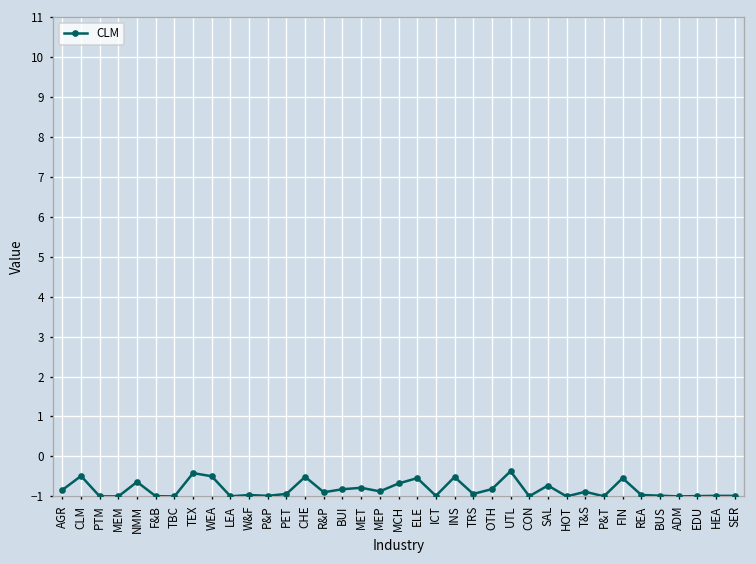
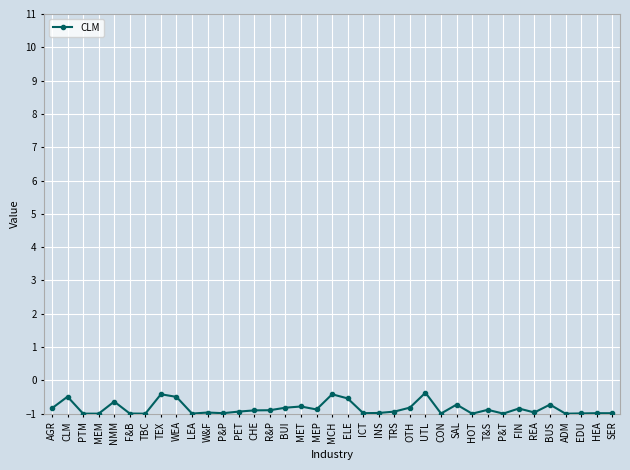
  {
    "AGR": -0.8,
    "CLM": -0.5,
    "PTM": -1.0,
    "MEM": -1.0,
    "NMM": -0.6,
    "F&B": -1.0,
    "TBC": -1.0,
    "TEX": -0.4,
    "WEA": -0.5,
    "LEA": -1.0,
    "W&F": -1.0,
    "P&P": -1.0,
    "PET": -0.9,
-   "CHE": -0.5,
+   "CHE": -0.9,
    "R&P": -0.9,
    "BUI": -0.8,
    "MET": -0.8,
    "MEP": -0.9,
-   "MCH": -0.7,
+   "MCH": -0.4,
    "ELE": -0.5,
    "ICT": -1.0,
-   "INS": -0.5,
+   "INS": -1.0,
    "TRS": -0.9,
    "OTH": -0.8,
    "UTL": -0.4,
    "CON": -1.0,
    "SAL": -0.7,
    "HOT": -1.0,
    "T&S": -0.9,
    "P&T": -1.0,
-   "FIN": -0.5,
+   "FIN": -0.8,
    "REA": -1.0,
-   "BUS": -1.0,
+   "BUS": -0.7,
    "ADM": -1.0,
    "EDU": -1.0,
    "HEA": -1.0,
    "SER": -1.0
  }
